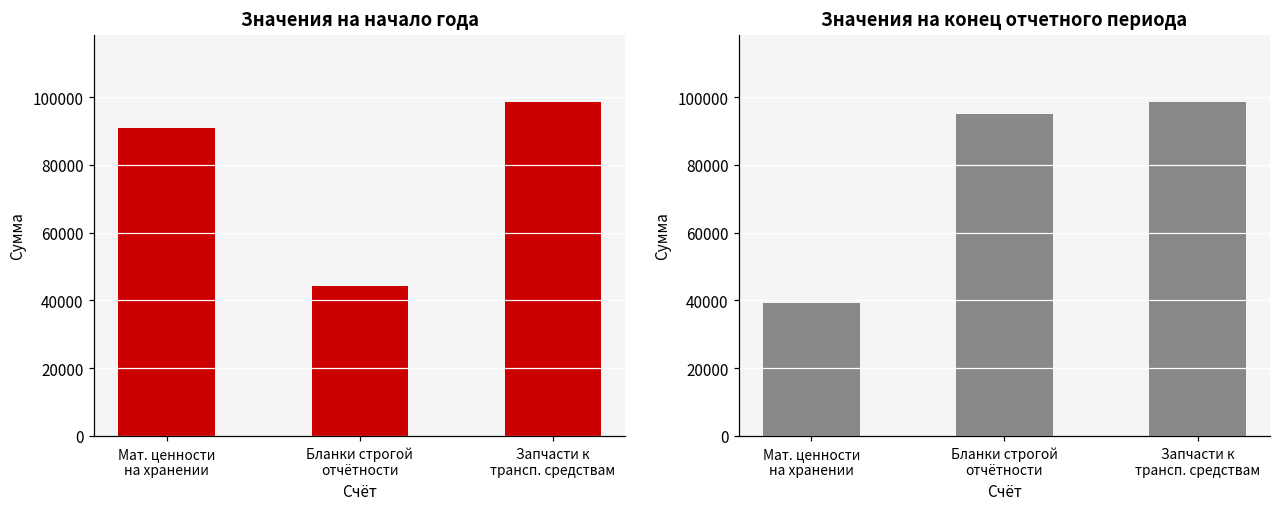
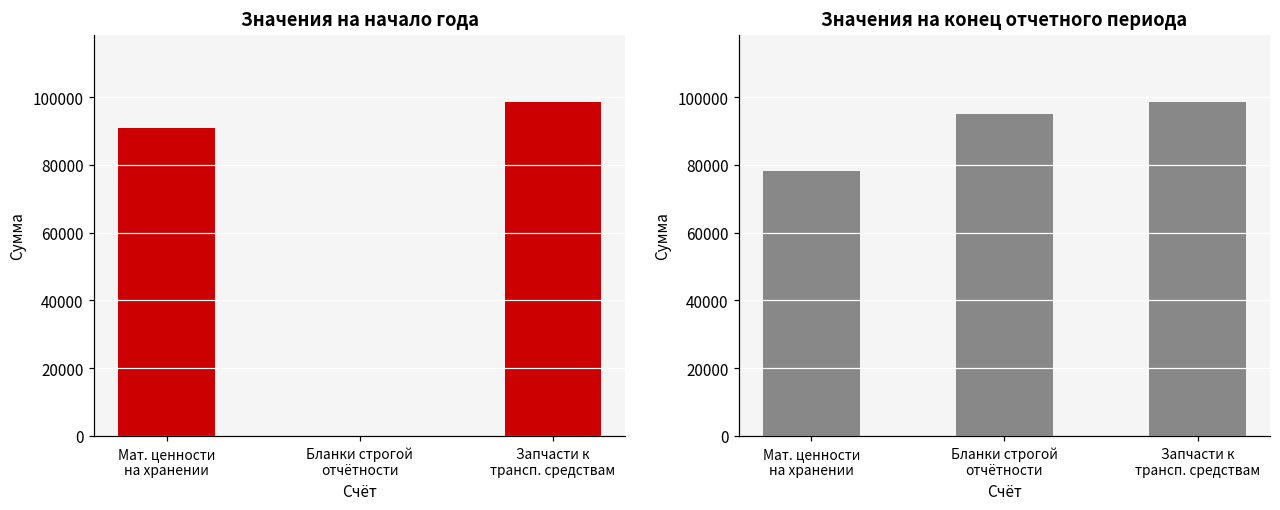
  {
    "Значения на начало года": {
      "Мат. ценности на хранении": 91000,
-     "Бланки строгой отчётности": 44000,
+     "Бланки строгой отчётности": 0,
      "Запчасти к трансп. средствам": 99000
    },
    "Значения на конец отчетного периода": {
-     "Мат. ценности на хранении": 39000,
+     "Мат. ценности на хранении": 78000,
      "Бланки строгой отчётности": 95000,
      "Запчасти к трансп. средствам": 99000
    }
  }
